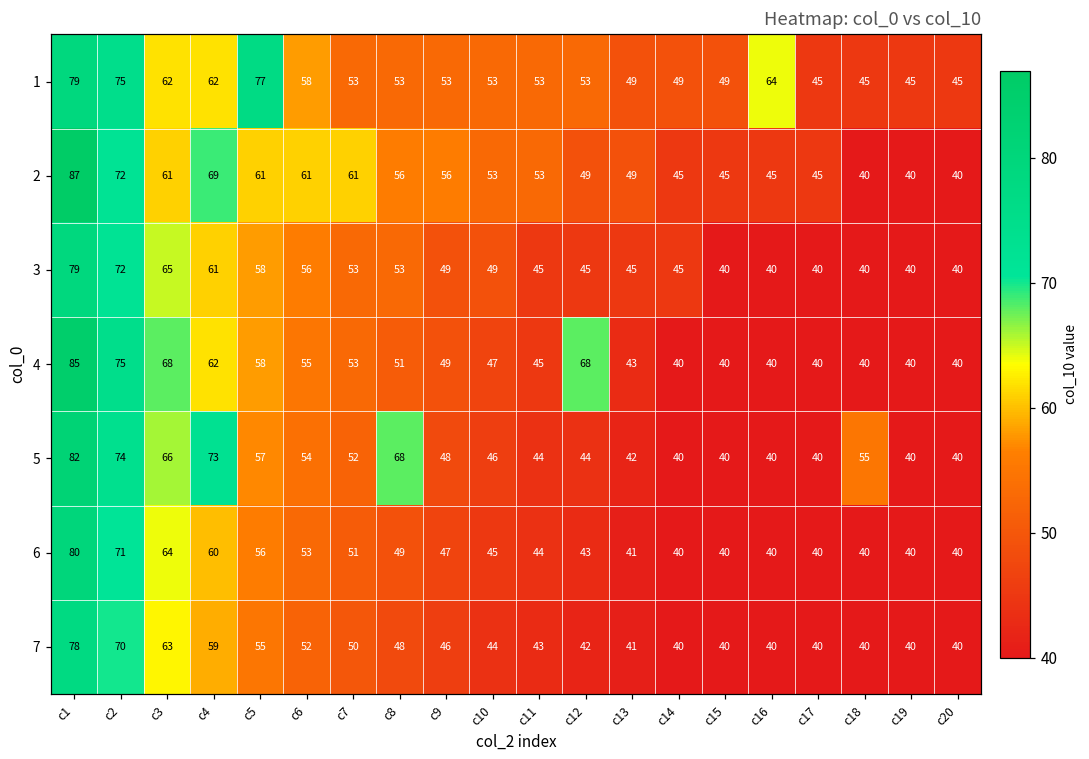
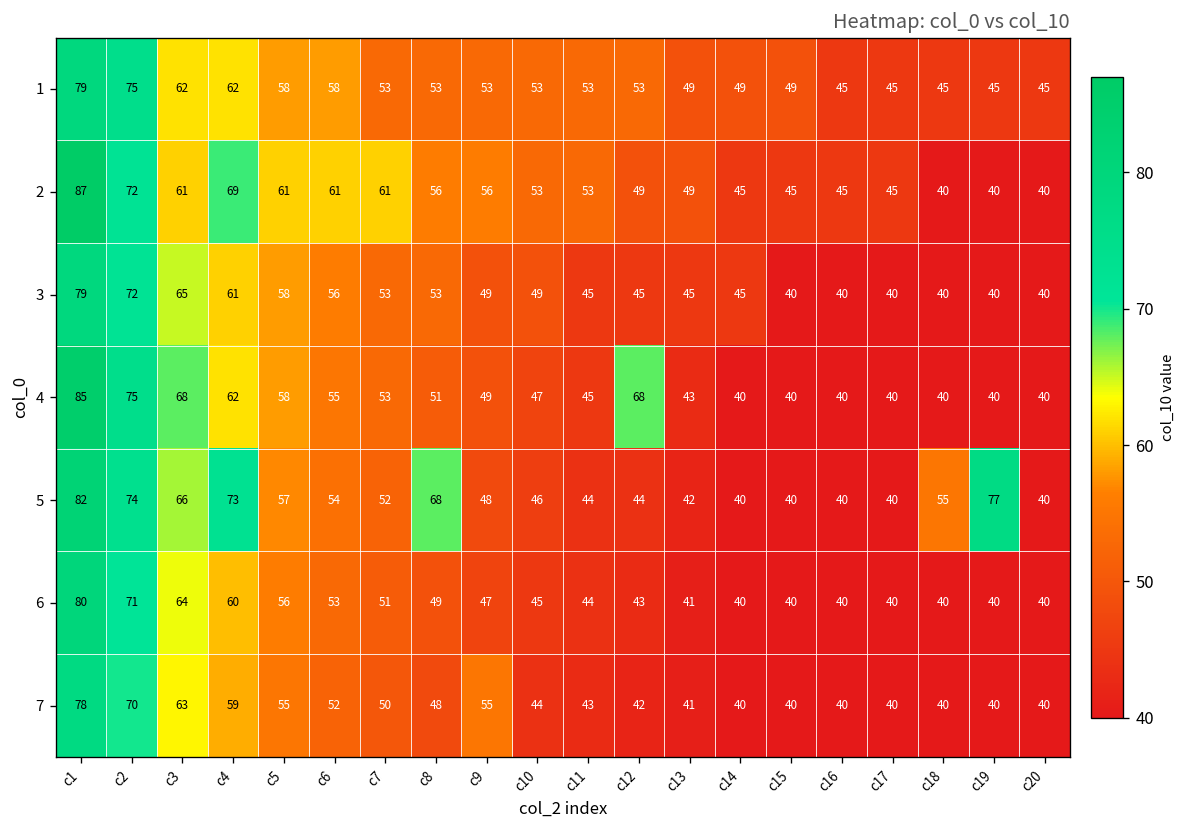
  {
    "1": {
      "c1": 79,
      "c2": 75,
      "c3": 62,
      "c4": 62,
-     "c5": 77,
+     "c5": 58,
      "c6": 58,
      "c7": 53,
      "c8": 53,
      "c9": 53,
      "c10": 53,
      "c11": 53,
      "c12": 53,
      "c13": 49,
      "c14": 49,
      "c15": 49,
-     "c16": 64,
+     "c16": 45,
      "c17": 45,
      "c18": 45,
      "c19": 45,
      "c20": 45
    },
    "2": {
      "c1": 87,
      "c2": 72,
      "c3": 61,
      "c4": 69,
      "c5": 61,
      "c6": 61,
      "c7": 61,
      "c8": 56,
      "c9": 56,
      "c10": 53,
      "c11": 53,
      "c12": 49,
      "c13": 49,
      "c14": 45,
      "c15": 45,
      "c16": 45,
      "c17": 45,
      "c18": 40,
      "c19": 40,
      "c20": 40
    },
    "3": {
      "c1": 79,
      "c2": 72,
      "c3": 65,
      "c4": 61,
      "c5": 58,
      "c6": 56,
      "c7": 53,
      "c8": 53,
      "c9": 49,
      "c10": 49,
      "c11": 45,
      "c12": 45,
      "c13": 45,
      "c14": 45,
      "c15": 40,
      "c16": 40,
      "c17": 40,
      "c18": 40,
      "c19": 40,
      "c20": 40
    },
    "4": {
      "c1": 85,
      "c2": 75,
      "c3": 68,
      "c4": 62,
      "c5": 58,
      "c6": 55,
      "c7": 53,
      "c8": 51,
      "c9": 49,
      "c10": 47,
      "c11": 45,
      "c12": 68,
      "c13": 43,
      "c14": 40,
      "c15": 40,
      "c16": 40,
      "c17": 40,
      "c18": 40,
      "c19": 40,
      "c20": 40
    },
    "5": {
      "c1": 82,
      "c2": 74,
      "c3": 66,
      "c4": 73,
      "c5": 57,
      "c6": 54,
      "c7": 52,
      "c8": 68,
      "c9": 48,
      "c10": 46,
      "c11": 44,
      "c12": 44,
      "c13": 42,
      "c14": 40,
      "c15": 40,
      "c16": 40,
      "c17": 40,
      "c18": 55,
-     "c19": 40,
+     "c19": 77,
      "c20": 40
    },
    "6": {
      "c1": 80,
      "c2": 71,
      "c3": 64,
      "c4": 60,
      "c5": 56,
      "c6": 53,
      "c7": 51,
      "c8": 49,
      "c9": 47,
      "c10": 45,
      "c11": 44,
      "c12": 43,
      "c13": 41,
      "c14": 40,
      "c15": 40,
      "c16": 40,
      "c17": 40,
      "c18": 40,
      "c19": 40,
      "c20": 40
    },
    "7": {
      "c1": 78,
      "c2": 70,
      "c3": 63,
      "c4": 59,
      "c5": 55,
      "c6": 52,
      "c7": 50,
      "c8": 48,
-     "c9": 46,
+     "c9": 55,
      "c10": 44,
      "c11": 43,
      "c12": 42,
      "c13": 41,
      "c14": 40,
      "c15": 40,
      "c16": 40,
      "c17": 40,
      "c18": 40,
      "c19": 40,
      "c20": 40
    }
  }
